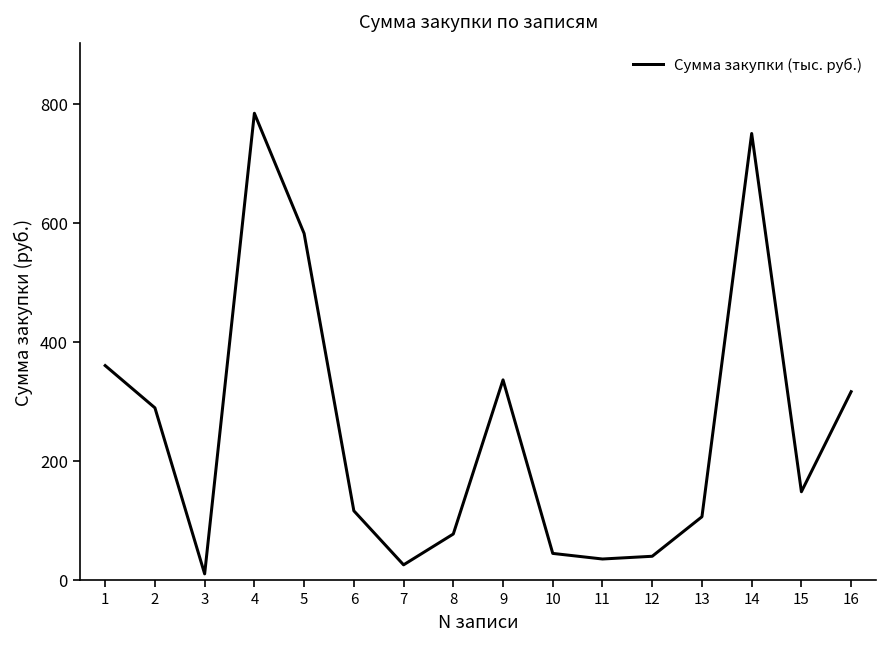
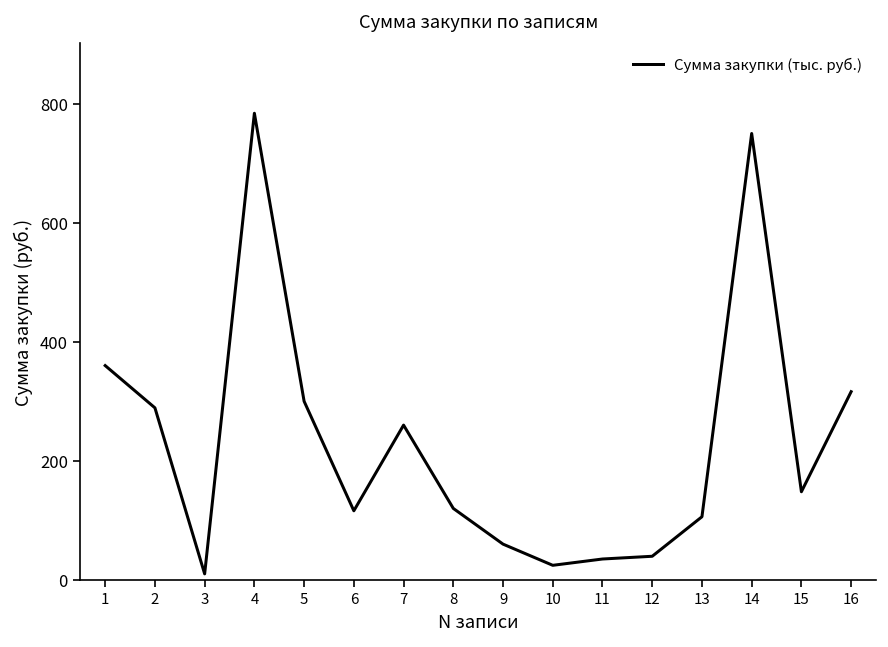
  {
    "1": 360,
    "2": 290,
    "3": 10,
    "4": 780,
-   "5": 580,
+   "5": 300,
    "6": 120,
-   "7": 30,
-   "8": 80,
-   "9": 340,
-   "10": 40,
+   "7": 260,
+   "8": 120,
+   "9": 60,
+   "10": 20,
    "11": 40,
    "12": 40,
    "13": 110,
    "14": 750,
    "15": 150,
    "16": 320
  }
